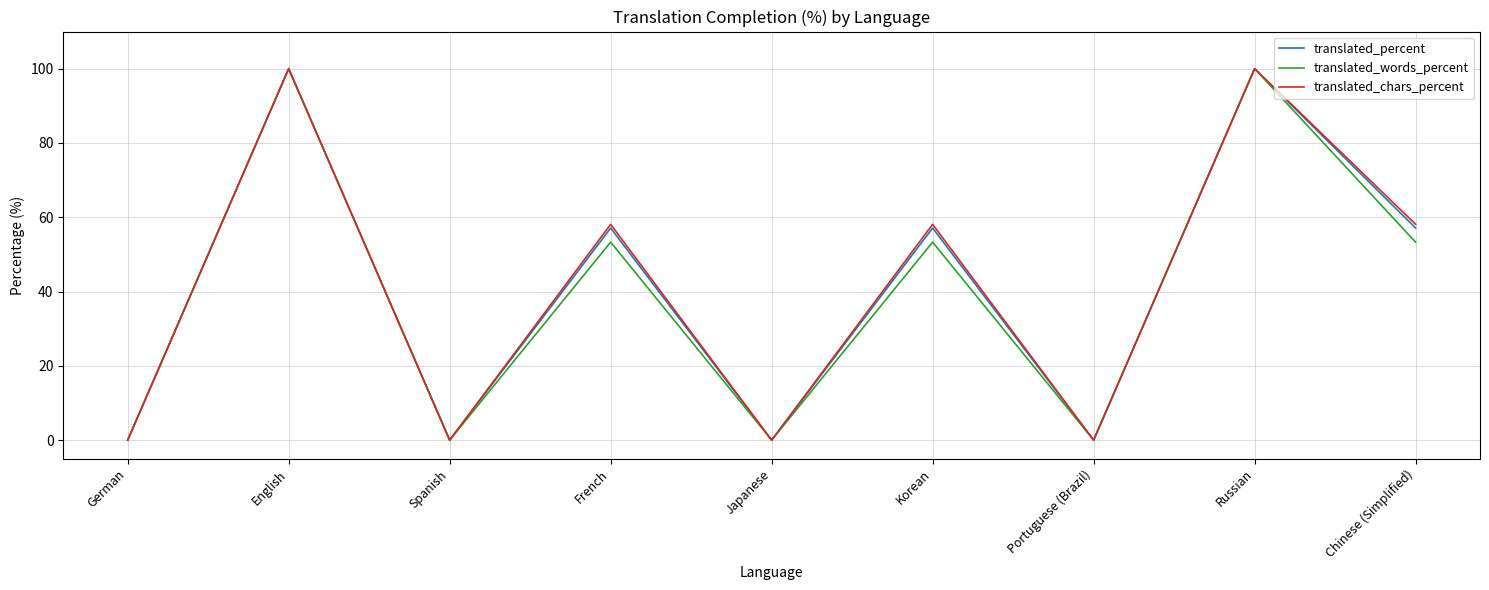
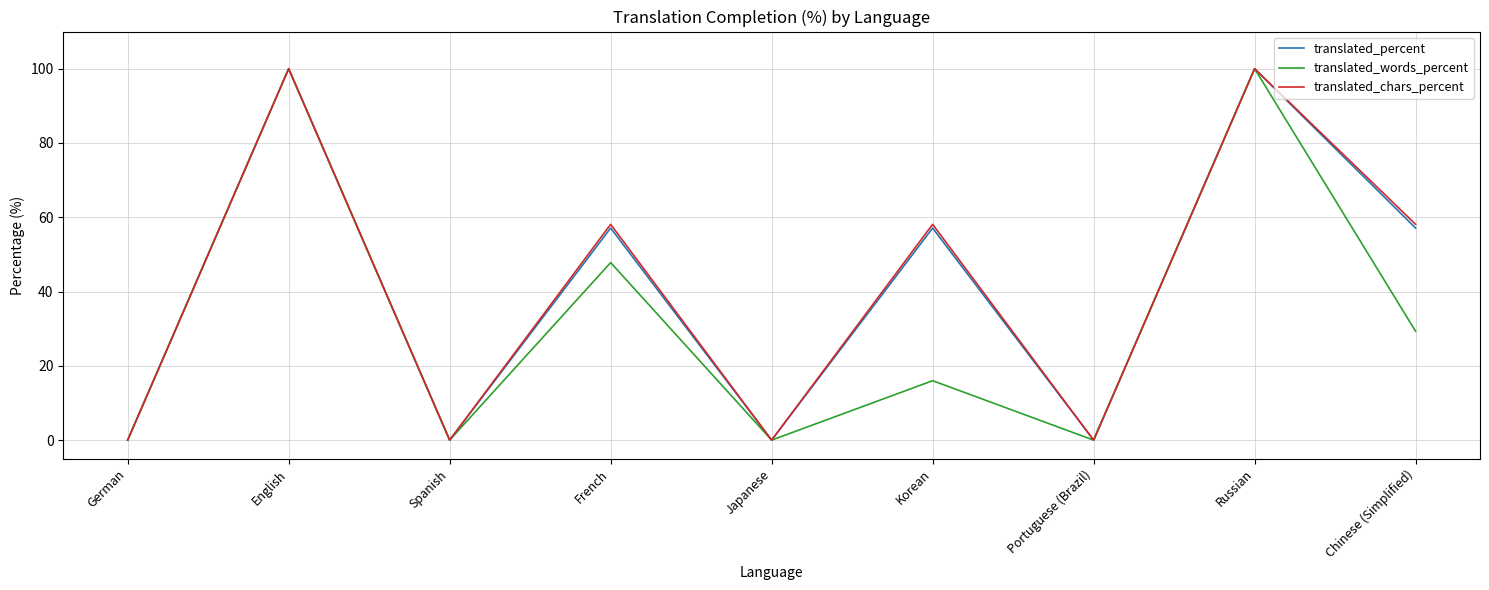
  {
    "translated_percent": {
      "French": 57,
      "Korean": 57,
      "Chinese (Simplified)": 57
    },
    "translated_words_percent": {
-     "French": 53,
-     "Korean": 53,
-     "Chinese (Simplified)": 53
+     "French": 48,
+     "Korean": 16,
+     "Chinese (Simplified)": 29
    },
    "translated_chars_percent": {
      "French": 58,
      "Korean": 58,
      "Chinese (Simplified)": 58
    }
  }
